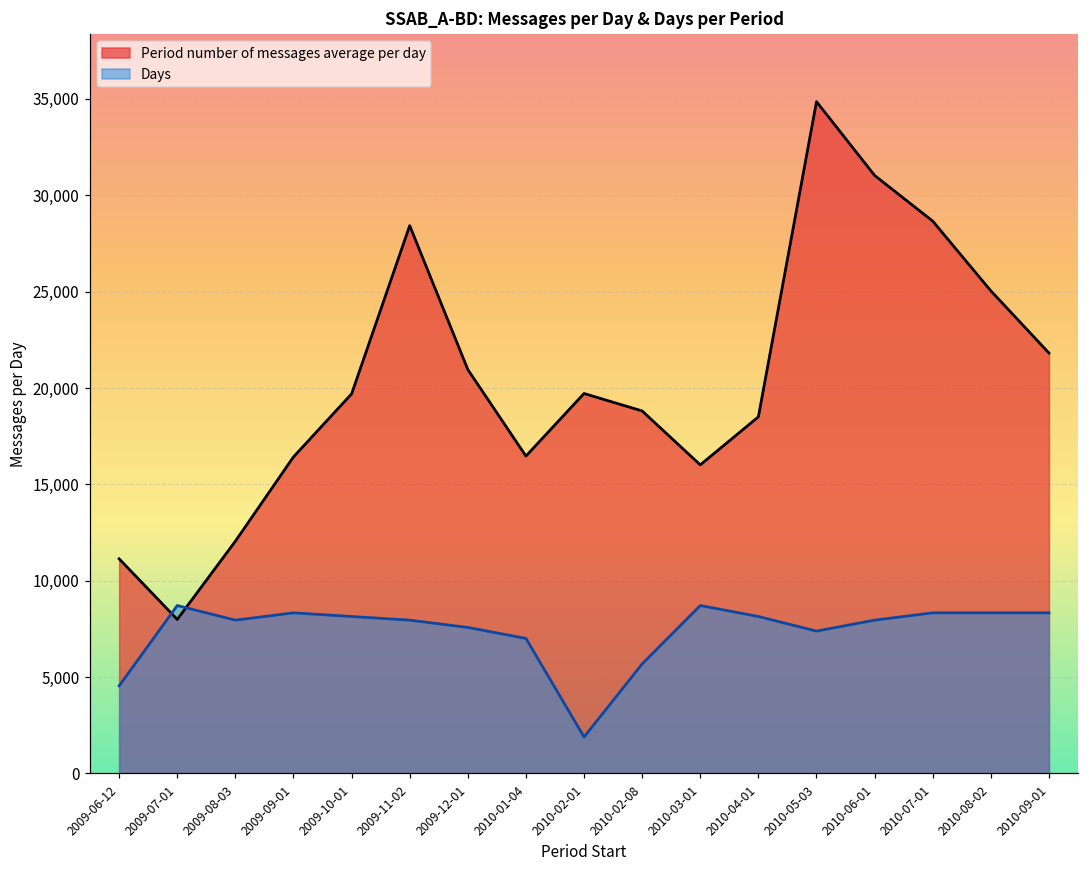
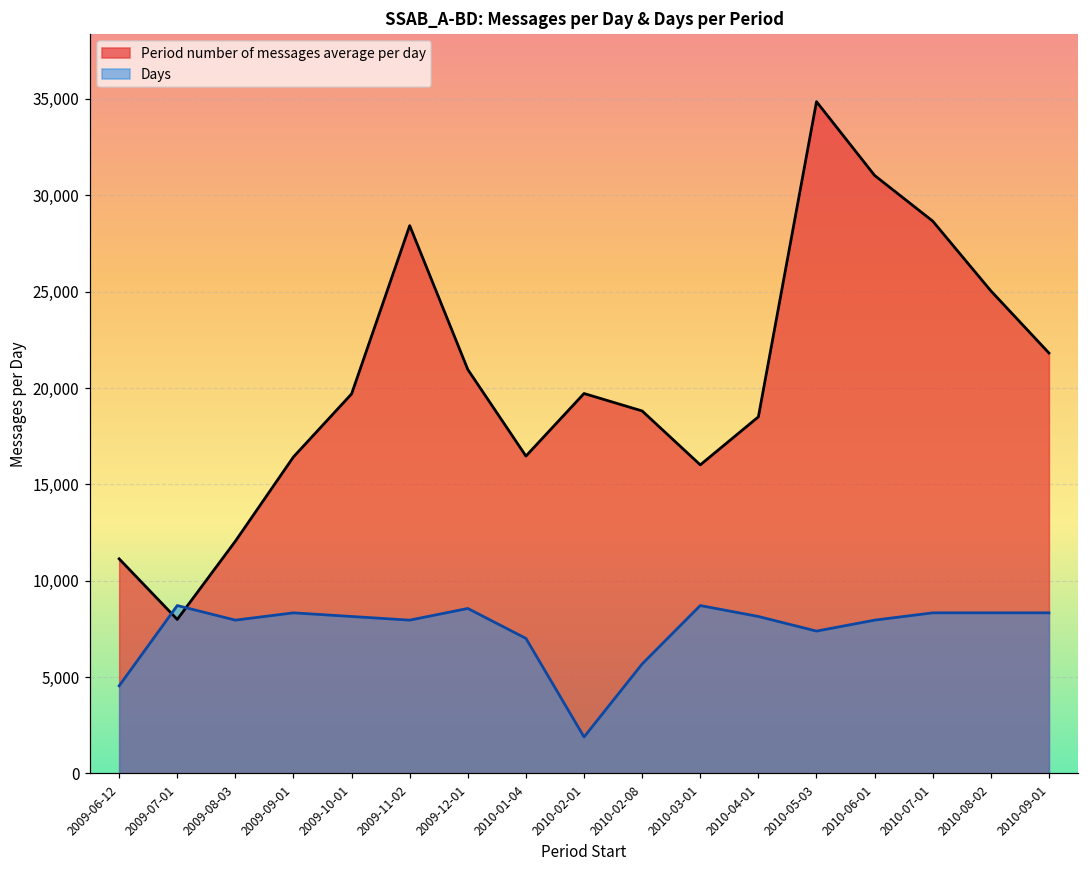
  {
    "Period number of messages average per day": {
      "2009-06-12": "11,100",
      "2009-07-01": "8,000",
      "2009-08-03": "12,100",
      "2009-09-01": "16,400",
      "2009-10-01": "19,700",
      "2009-11-02": "28,400",
      "2009-12-01": "21,000",
      "2010-01-04": "16,500",
      "2010-02-01": "19,700",
      "2010-02-08": "18,800",
      "2010-03-01": "16,000",
      "2010-04-01": "18,500",
      "2010-05-03": "34,900",
      "2010-06-01": "31,000",
      "2010-07-01": "28,700",
      "2010-08-02": "25,000",
      "2010-09-01": "21,800"
    },
    "Days": {
      "2009-06-12": "4,500",
      "2009-07-01": "8,700",
      "2009-08-03": "8,000",
      "2009-09-01": "8,300",
      "2009-10-01": "8,100",
      "2009-11-02": "8,000",
-     "2009-12-01": "7,600",
+     "2009-12-01": "8,600",
      "2010-01-04": "7,000",
      "2010-02-01": "1,900",
      "2010-02-08": "5,700",
      "2010-03-01": "8,700",
      "2010-04-01": "8,100",
      "2010-05-03": "7,400",
      "2010-06-01": "8,000",
      "2010-07-01": "8,300",
      "2010-08-02": "8,300",
      "2010-09-01": "8,300"
    }
  }
